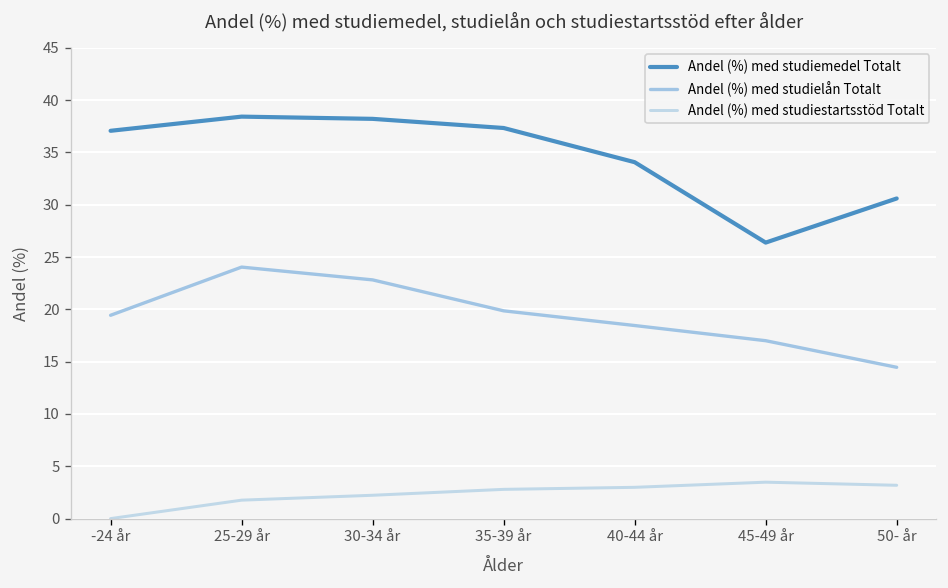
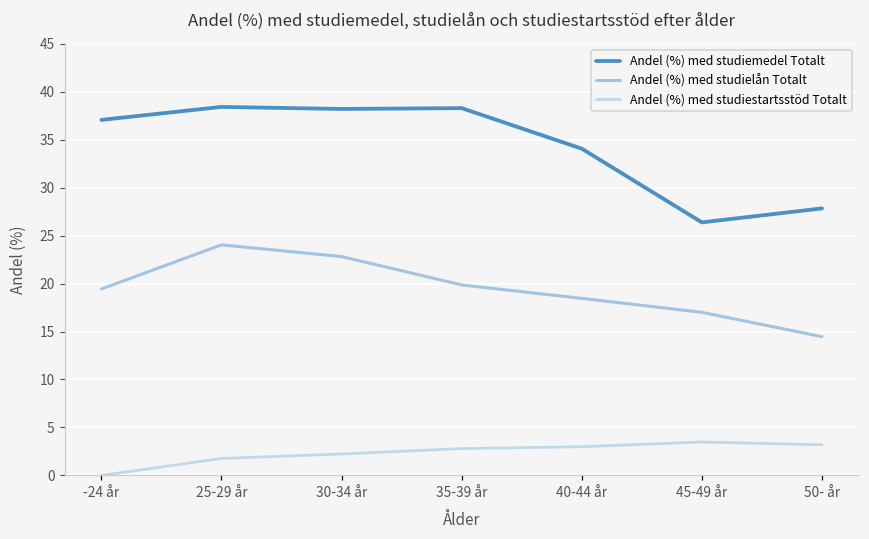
  {
    "Andel (%) med studiemedel Totalt": {
      "-24 år": 37,
      "25-29 år": 38,
      "30-34 år": 38,
-     "35-39 år": 37,
+     "35-39 år": 38,
      "40-44 år": 34,
      "45-49 år": 26,
-     "50- år": 31
+     "50- år": 28
    }
  }
